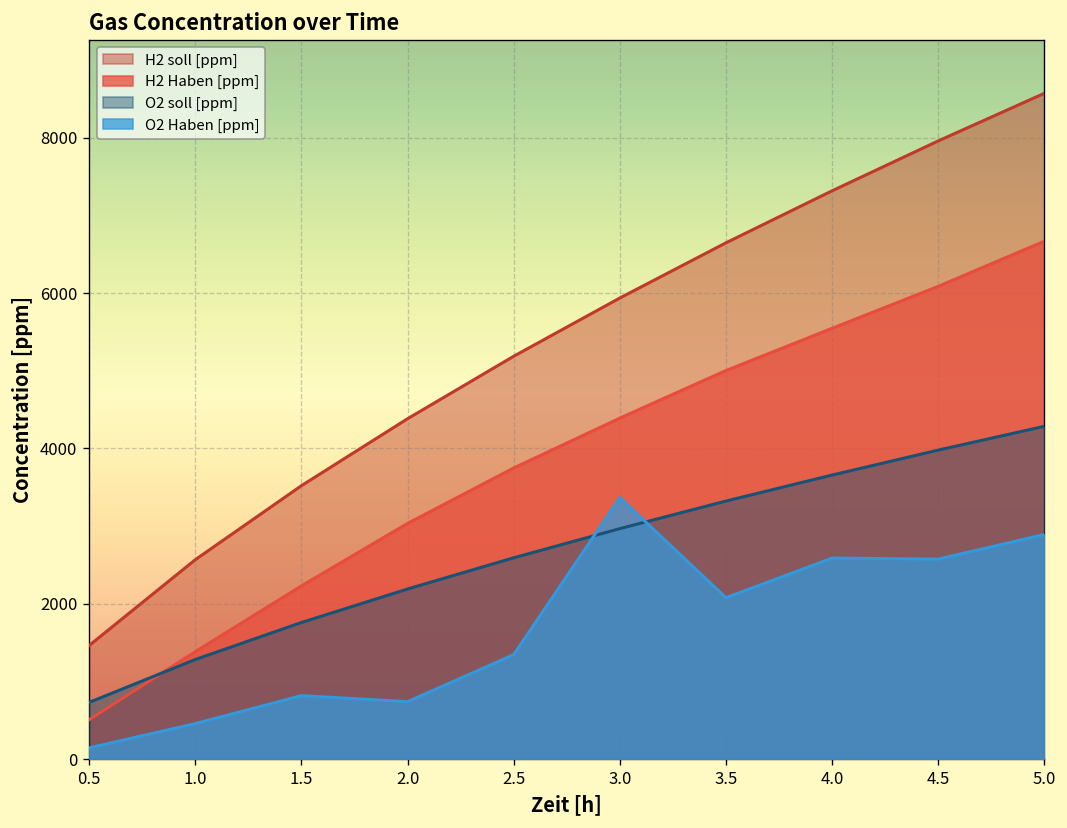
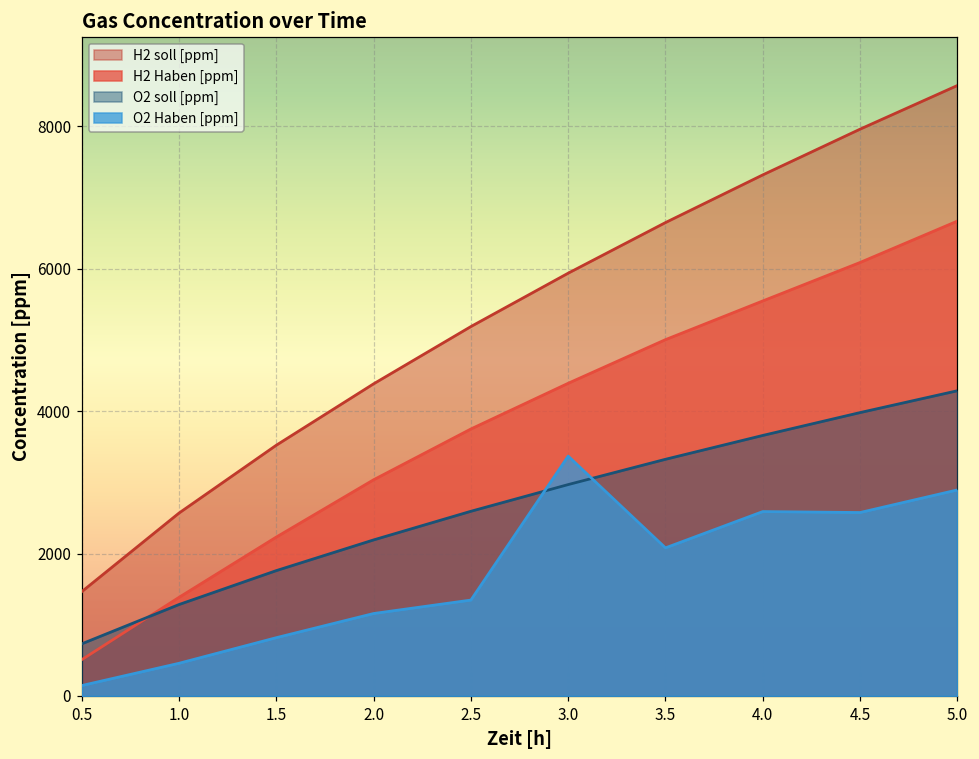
  {
    "O2 soll [ppm]": {
      "0.5": 700,
      "1.0": 1300,
      "1.5": 1800,
      "2.0": 2200,
      "2.5": 2600,
      "3.0": 3000,
      "3.5": 3300,
      "4.0": 3700,
      "4.5": 4000,
      "5.0": 4300
    },
    "O2 Haben [ppm]": {
      "0.5": 100,
      "1.0": 500,
      "1.5": 800,
-     "2.0": 700,
+     "2.0": 1200,
      "2.5": 1300,
      "3.0": 3400,
      "3.5": 2100,
      "4.0": 2600,
      "4.5": 2600,
      "5.0": 2900
    }
  }
